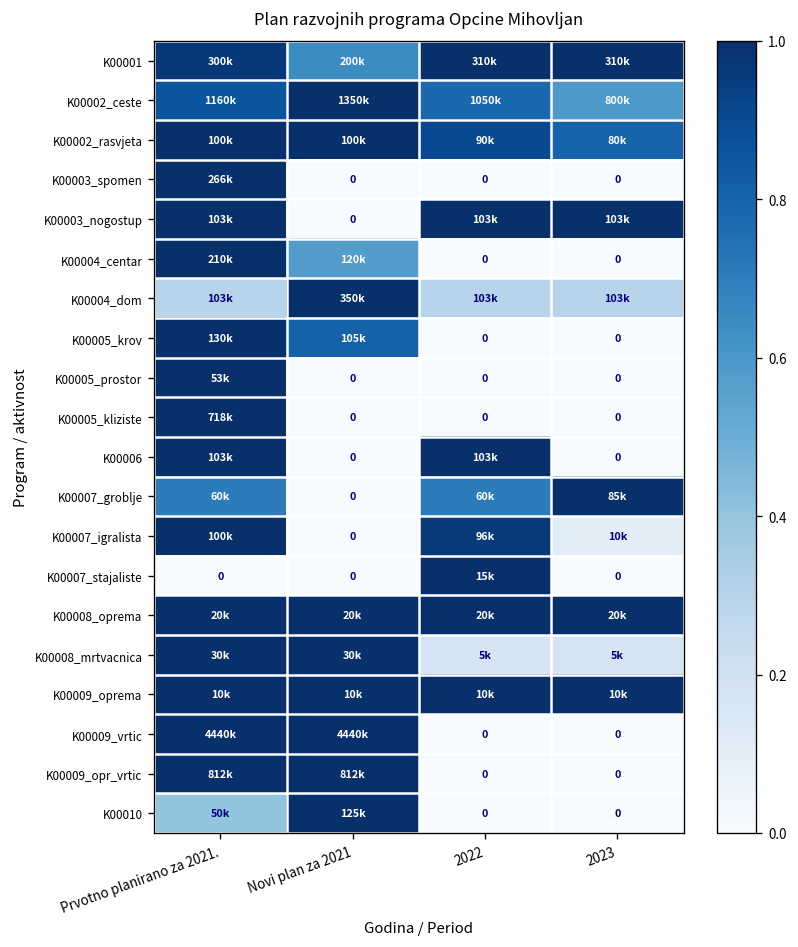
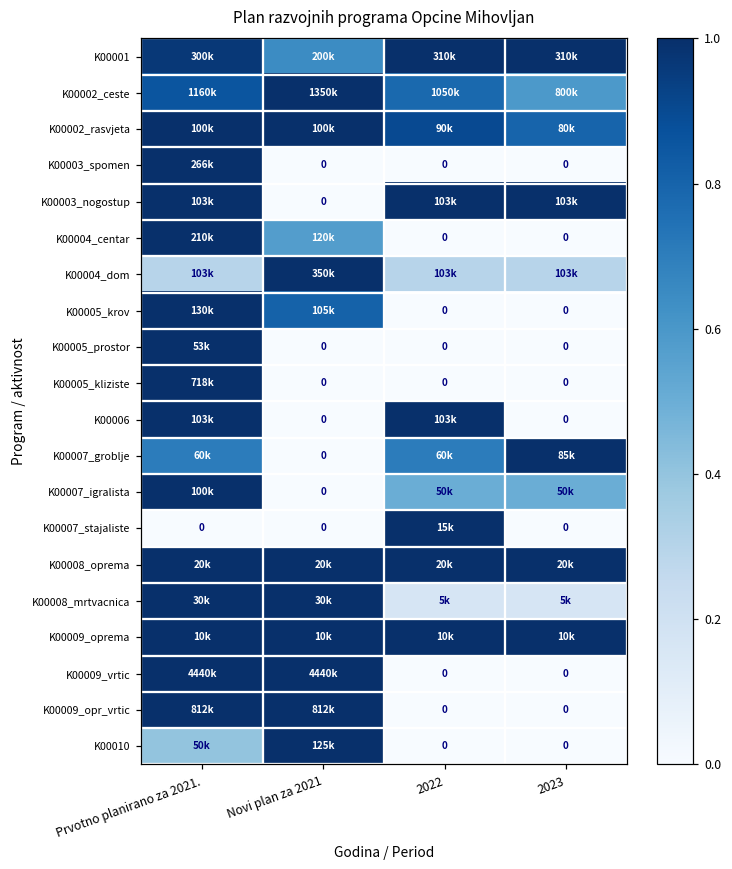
  {
    "K00001": {
      "Prvotno planirano za 2021.": "300k",
      "Novi plan za 2021": "200k",
      "2022": "310k",
      "2023": "310k"
    },
    "K00002_ceste": {
      "Prvotno planirano za 2021.": "1160k",
      "Novi plan za 2021": "1350k",
      "2022": "1050k",
      "2023": "800k"
    },
    "K00002_rasvjeta": {
      "Prvotno planirano za 2021.": "100k",
      "Novi plan za 2021": "100k",
      "2022": "90k",
      "2023": "80k"
    },
    "K00003_spomen": {
      "Prvotno planirano za 2021.": "266k",
      "Novi plan za 2021": "0",
      "2022": "0",
      "2023": "0"
    },
    "K00003_nogostup": {
      "Prvotno planirano za 2021.": "103k",
      "Novi plan za 2021": "0",
      "2022": "103k",
      "2023": "103k"
    },
    "K00004_centar": {
      "Prvotno planirano za 2021.": "210k",
      "Novi plan za 2021": "120k",
      "2022": "0",
      "2023": "0"
    },
    "K00004_dom": {
      "Prvotno planirano za 2021.": "103k",
      "Novi plan za 2021": "350k",
      "2022": "103k",
      "2023": "103k"
    },
    "K00005_krov": {
      "Prvotno planirano za 2021.": "130k",
      "Novi plan za 2021": "105k",
      "2022": "0",
      "2023": "0"
    },
    "K00005_prostor": {
      "Prvotno planirano za 2021.": "53k",
      "Novi plan za 2021": "0",
      "2022": "0",
      "2023": "0"
    },
    "K00005_kliziste": {
      "Prvotno planirano za 2021.": "718k",
      "Novi plan za 2021": "0",
      "2022": "0",
      "2023": "0"
    },
    "K00006": {
      "Prvotno planirano za 2021.": "103k",
      "Novi plan za 2021": "0",
      "2022": "103k",
      "2023": "0"
    },
    "K00007_groblje": {
      "Prvotno planirano za 2021.": "60k",
      "Novi plan za 2021": "0",
      "2022": "60k",
      "2023": "85k"
    },
    "K00007_igralista": {
      "Prvotno planirano za 2021.": "100k",
      "Novi plan za 2021": "0",
-     "2022": "96k",
-     "2023": "10k"
+     "2022": "50k",
+     "2023": "50k"
    },
    "K00007_stajaliste": {
      "Prvotno planirano za 2021.": "0",
      "Novi plan za 2021": "0",
      "2022": "15k",
      "2023": "0"
    },
    "K00008_oprema": {
      "Prvotno planirano za 2021.": "20k",
      "Novi plan za 2021": "20k",
      "2022": "20k",
      "2023": "20k"
    },
    "K00008_mrtvacnica": {
      "Prvotno planirano za 2021.": "30k",
      "Novi plan za 2021": "30k",
      "2022": "5k",
      "2023": "5k"
    },
    "K00009_oprema": {
      "Prvotno planirano za 2021.": "10k",
      "Novi plan za 2021": "10k",
      "2022": "10k",
      "2023": "10k"
    },
    "K00009_vrtic": {
      "Prvotno planirano za 2021.": "4440k",
      "Novi plan za 2021": "4440k",
      "2022": "0",
      "2023": "0"
    },
    "K00009_opr_vrtic": {
      "Prvotno planirano za 2021.": "812k",
      "Novi plan za 2021": "812k",
      "2022": "0",
      "2023": "0"
    },
    "K00010": {
      "Prvotno planirano za 2021.": "50k",
      "Novi plan za 2021": "125k",
      "2022": "0",
      "2023": "0"
    }
  }
